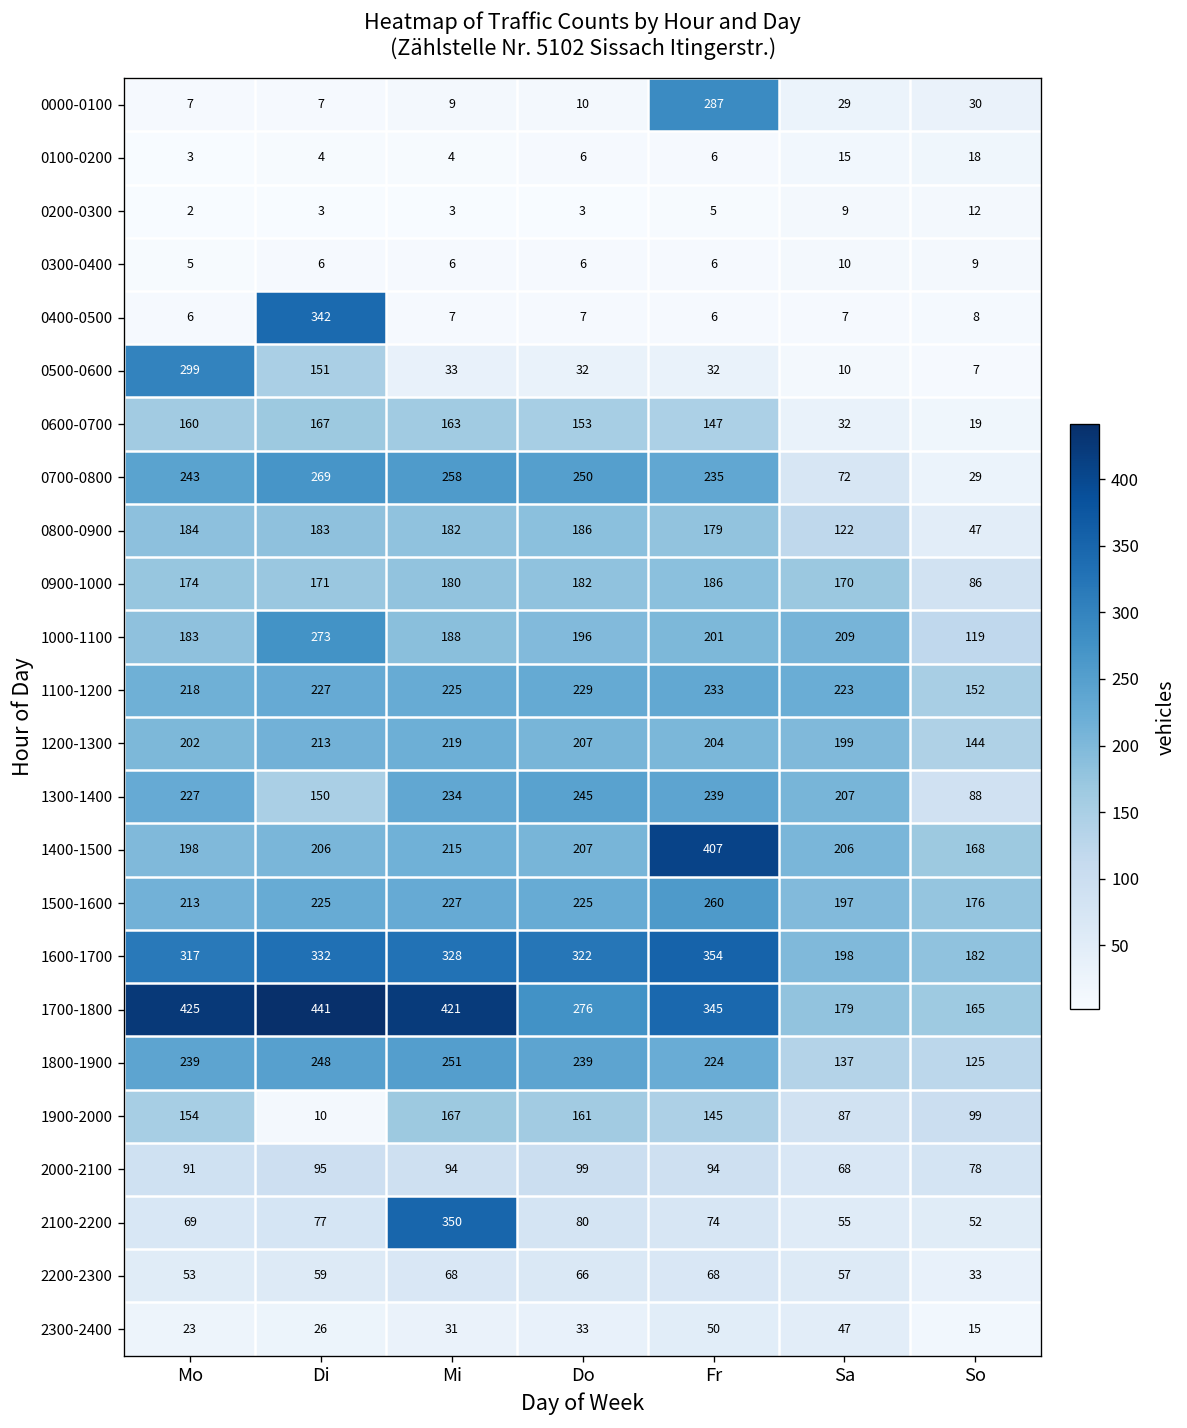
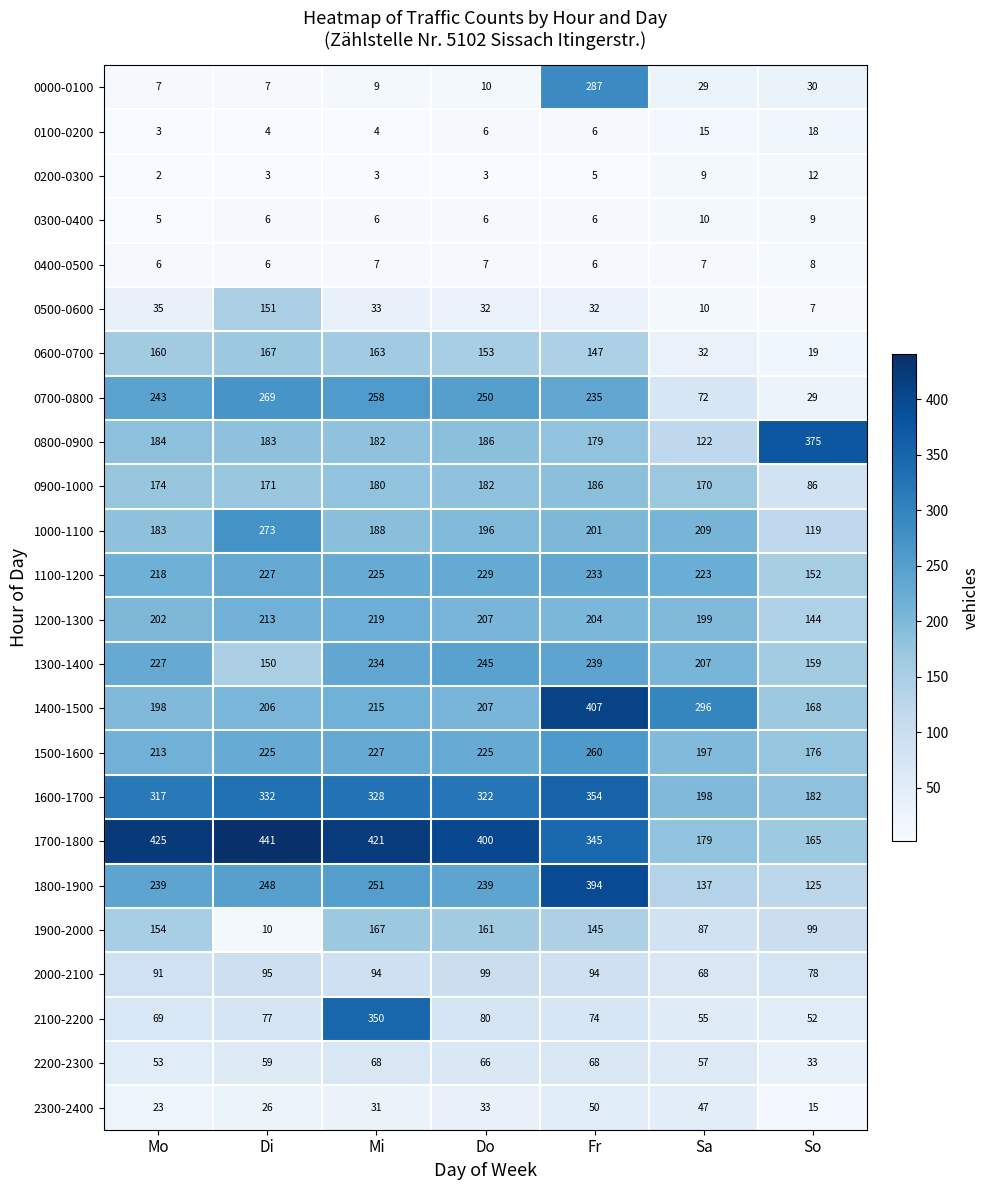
  {
    "0000-0100": {
      "Mo": 7,
      "Di": 7,
      "Mi": 9,
      "Do": 10,
      "Fr": 287,
      "Sa": 29,
      "So": 30
    },
    "0100-0200": {
      "Mo": 3,
      "Di": 4,
      "Mi": 4,
      "Do": 6,
      "Fr": 6,
      "Sa": 15,
      "So": 18
    },
    "0200-0300": {
      "Mo": 2,
      "Di": 3,
      "Mi": 3,
      "Do": 3,
      "Fr": 5,
      "Sa": 9,
      "So": 12
    },
    "0300-0400": {
      "Mo": 5,
      "Di": 6,
      "Mi": 6,
      "Do": 6,
      "Fr": 6,
      "Sa": 10,
      "So": 9
    },
    "0400-0500": {
      "Mo": 6,
-     "Di": 342,
+     "Di": 6,
      "Mi": 7,
      "Do": 7,
      "Fr": 6,
      "Sa": 7,
      "So": 8
    },
    "0500-0600": {
-     "Mo": 299,
+     "Mo": 35,
      "Di": 151,
      "Mi": 33,
      "Do": 32,
      "Fr": 32,
      "Sa": 10,
      "So": 7
    },
    "0600-0700": {
      "Mo": 160,
      "Di": 167,
      "Mi": 163,
      "Do": 153,
      "Fr": 147,
      "Sa": 32,
      "So": 19
    },
    "0700-0800": {
      "Mo": 243,
      "Di": 269,
      "Mi": 258,
      "Do": 250,
      "Fr": 235,
      "Sa": 72,
      "So": 29
    },
    "0800-0900": {
      "Mo": 184,
      "Di": 183,
      "Mi": 182,
      "Do": 186,
      "Fr": 179,
      "Sa": 122,
-     "So": 47
+     "So": 375
    },
    "0900-1000": {
      "Mo": 174,
      "Di": 171,
      "Mi": 180,
      "Do": 182,
      "Fr": 186,
      "Sa": 170,
      "So": 86
    },
    "1000-1100": {
      "Mo": 183,
      "Di": 273,
      "Mi": 188,
      "Do": 196,
      "Fr": 201,
      "Sa": 209,
      "So": 119
    },
    "1100-1200": {
      "Mo": 218,
      "Di": 227,
      "Mi": 225,
      "Do": 229,
      "Fr": 233,
      "Sa": 223,
      "So": 152
    },
    "1200-1300": {
      "Mo": 202,
      "Di": 213,
      "Mi": 219,
      "Do": 207,
      "Fr": 204,
      "Sa": 199,
      "So": 144
    },
    "1300-1400": {
      "Mo": 227,
      "Di": 150,
      "Mi": 234,
      "Do": 245,
      "Fr": 239,
      "Sa": 207,
-     "So": 88
+     "So": 159
    },
    "1400-1500": {
      "Mo": 198,
      "Di": 206,
      "Mi": 215,
      "Do": 207,
      "Fr": 407,
-     "Sa": 206,
+     "Sa": 296,
      "So": 168
    },
    "1500-1600": {
      "Mo": 213,
      "Di": 225,
      "Mi": 227,
      "Do": 225,
      "Fr": 260,
      "Sa": 197,
      "So": 176
    },
    "1600-1700": {
      "Mo": 317,
      "Di": 332,
      "Mi": 328,
      "Do": 322,
      "Fr": 354,
      "Sa": 198,
      "So": 182
    },
    "1700-1800": {
      "Mo": 425,
      "Di": 441,
      "Mi": 421,
-     "Do": 276,
+     "Do": 400,
      "Fr": 345,
      "Sa": 179,
      "So": 165
    },
    "1800-1900": {
      "Mo": 239,
      "Di": 248,
      "Mi": 251,
      "Do": 239,
-     "Fr": 224,
+     "Fr": 394,
      "Sa": 137,
      "So": 125
    },
    "1900-2000": {
      "Mo": 154,
      "Di": 10,
      "Mi": 167,
      "Do": 161,
      "Fr": 145,
      "Sa": 87,
      "So": 99
    },
    "2000-2100": {
      "Mo": 91,
      "Di": 95,
      "Mi": 94,
      "Do": 99,
      "Fr": 94,
      "Sa": 68,
      "So": 78
    },
    "2100-2200": {
      "Mo": 69,
      "Di": 77,
      "Mi": 350,
      "Do": 80,
      "Fr": 74,
      "Sa": 55,
      "So": 52
    },
    "2200-2300": {
      "Mo": 53,
      "Di": 59,
      "Mi": 68,
      "Do": 66,
      "Fr": 68,
      "Sa": 57,
      "So": 33
    },
    "2300-2400": {
      "Mo": 23,
      "Di": 26,
      "Mi": 31,
      "Do": 33,
      "Fr": 50,
      "Sa": 47,
      "So": 15
    }
  }
